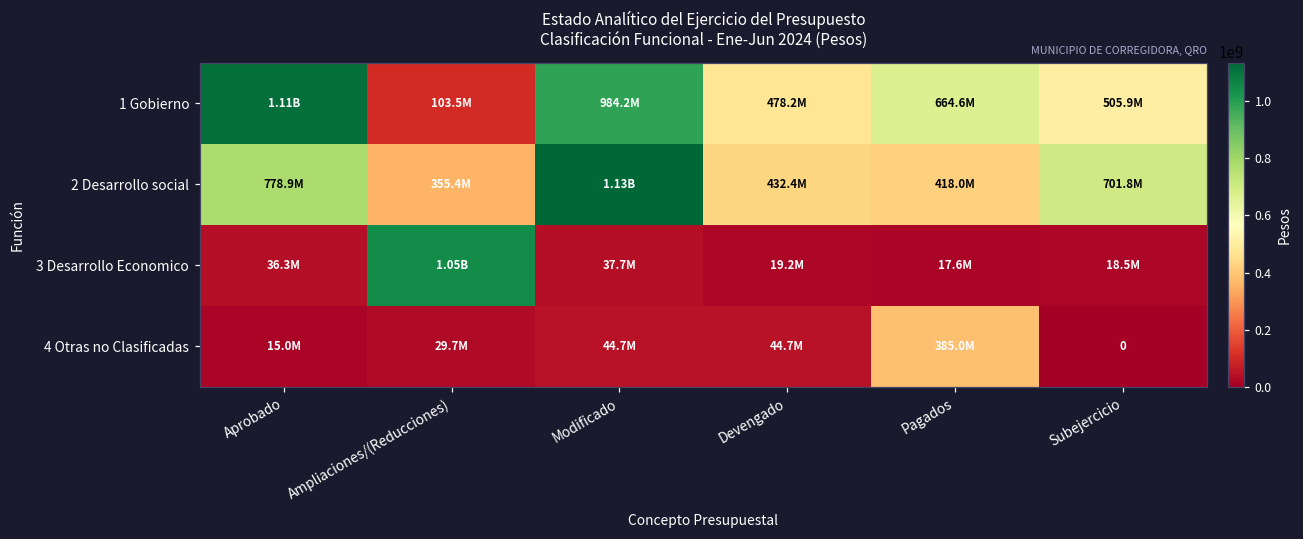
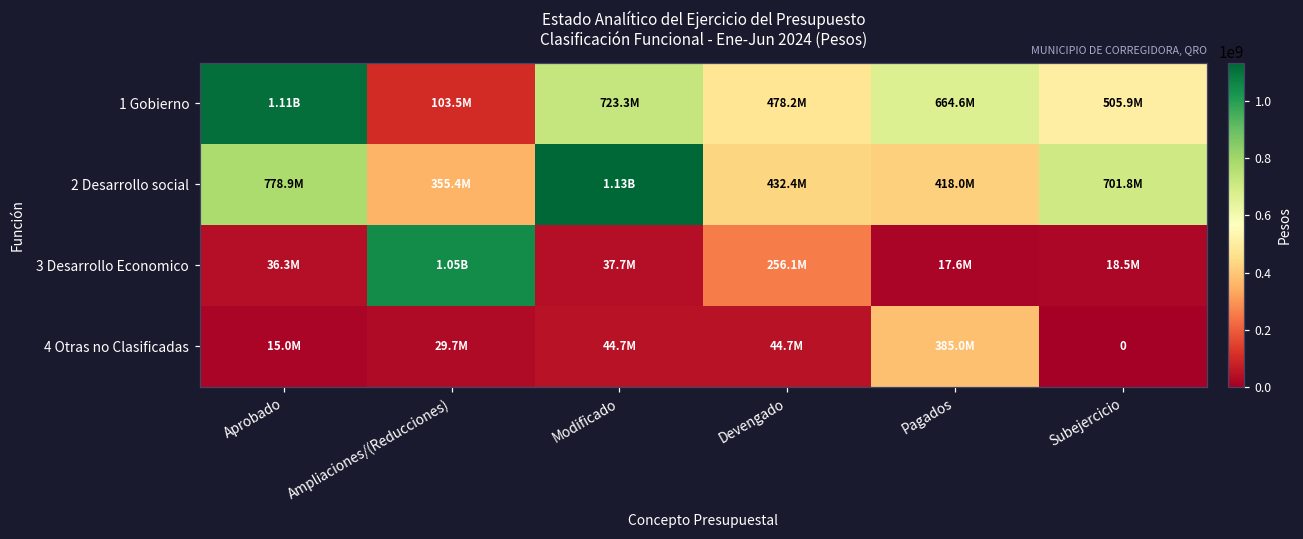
  {
    "1 Gobierno": {
      "Aprobado": "1.11B",
      "Ampliaciones/(Reducciones)": "103.5M",
-     "Modificado": "984.2M",
+     "Modificado": "723.3M",
      "Devengado": "478.2M",
      "Pagados": "664.6M",
      "Subejercicio": "505.9M"
    },
    "2 Desarrollo social": {
      "Aprobado": "778.9M",
      "Ampliaciones/(Reducciones)": "355.4M",
      "Modificado": "1.13B",
      "Devengado": "432.4M",
      "Pagados": "418.0M",
      "Subejercicio": "701.8M"
    },
    "3 Desarrollo Economico": {
      "Aprobado": "36.3M",
      "Ampliaciones/(Reducciones)": "1.05B",
      "Modificado": "37.7M",
-     "Devengado": "19.2M",
+     "Devengado": "256.1M",
      "Pagados": "17.6M",
      "Subejercicio": "18.5M"
    },
    "4 Otras no Clasificadas": {
      "Aprobado": "15.0M",
      "Ampliaciones/(Reducciones)": "29.7M",
      "Modificado": "44.7M",
      "Devengado": "44.7M",
      "Pagados": "385.0M",
      "Subejercicio": "0"
    }
  }
